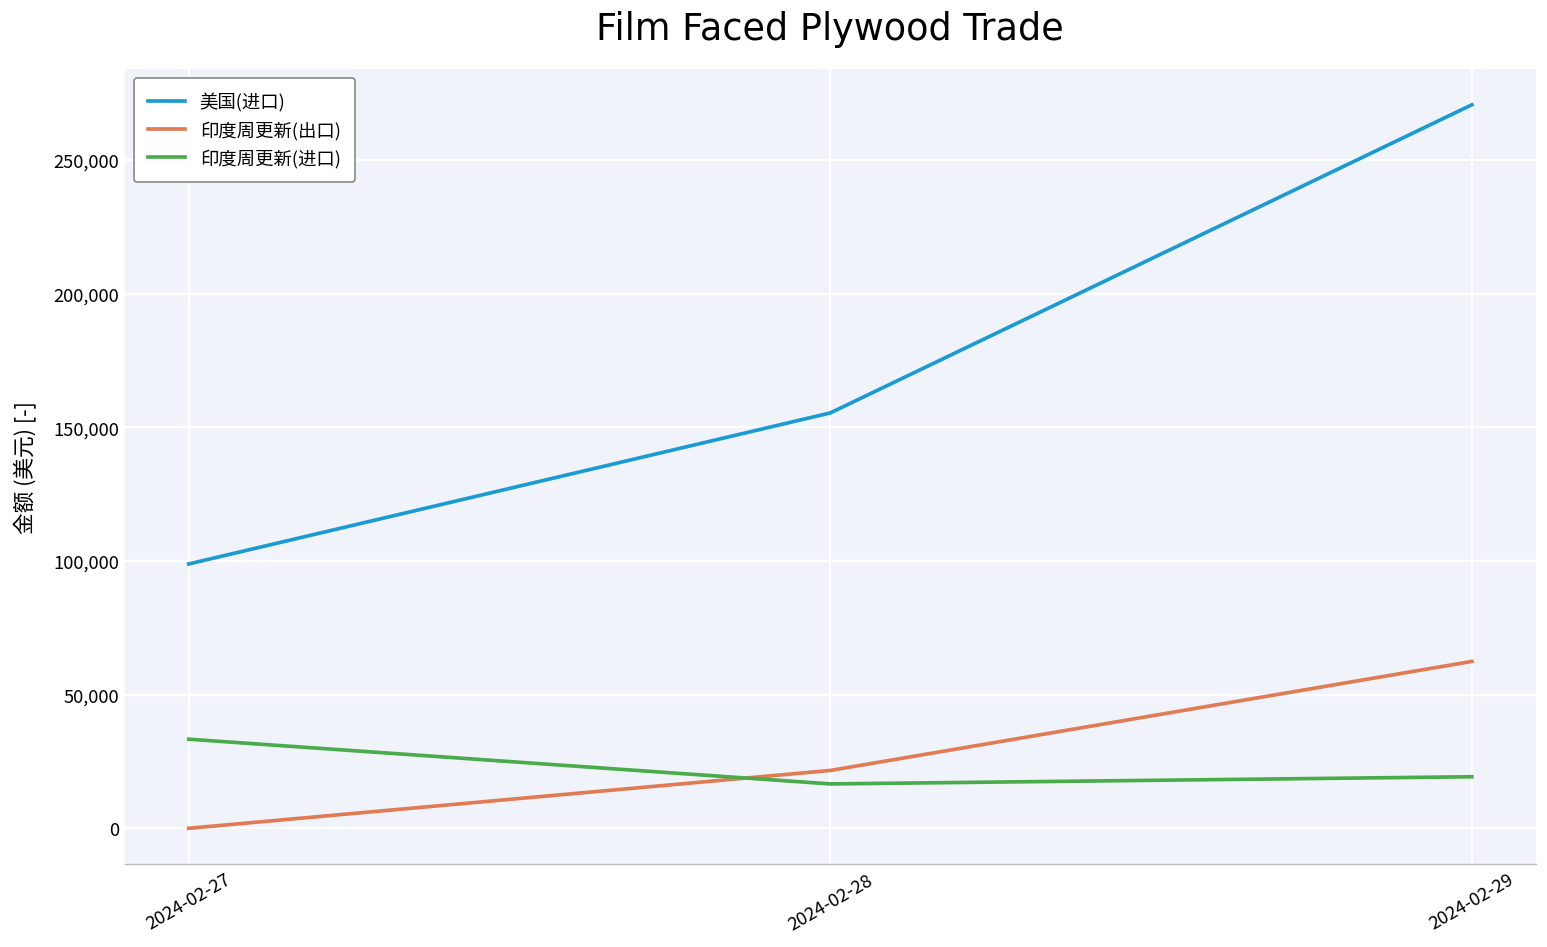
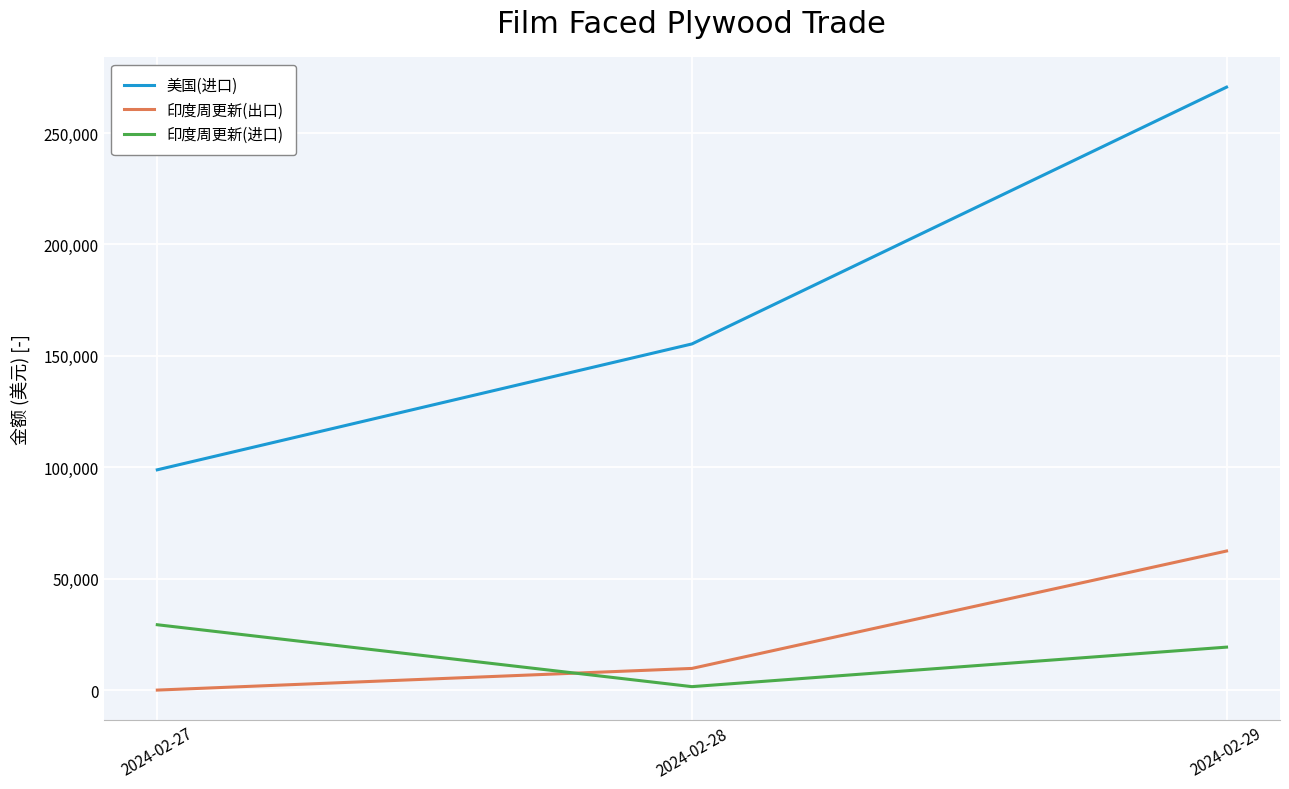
  {
    "美国(进口)": {
      "2024-02-27": "99,000",
      "2024-02-28": "155,000",
      "2024-02-29": "271,000"
    },
    "印度周更新(出口)": {
      "2024-02-27": "0",
-     "2024-02-28": "22,000",
+     "2024-02-28": "10,000",
      "2024-02-29": "62,000"
    },
    "印度周更新(进口)": {
-     "2024-02-27": "33,000",
-     "2024-02-28": "17,000",
+     "2024-02-27": "29,000",
+     "2024-02-28": "2,000",
      "2024-02-29": "19,000"
    }
  }
